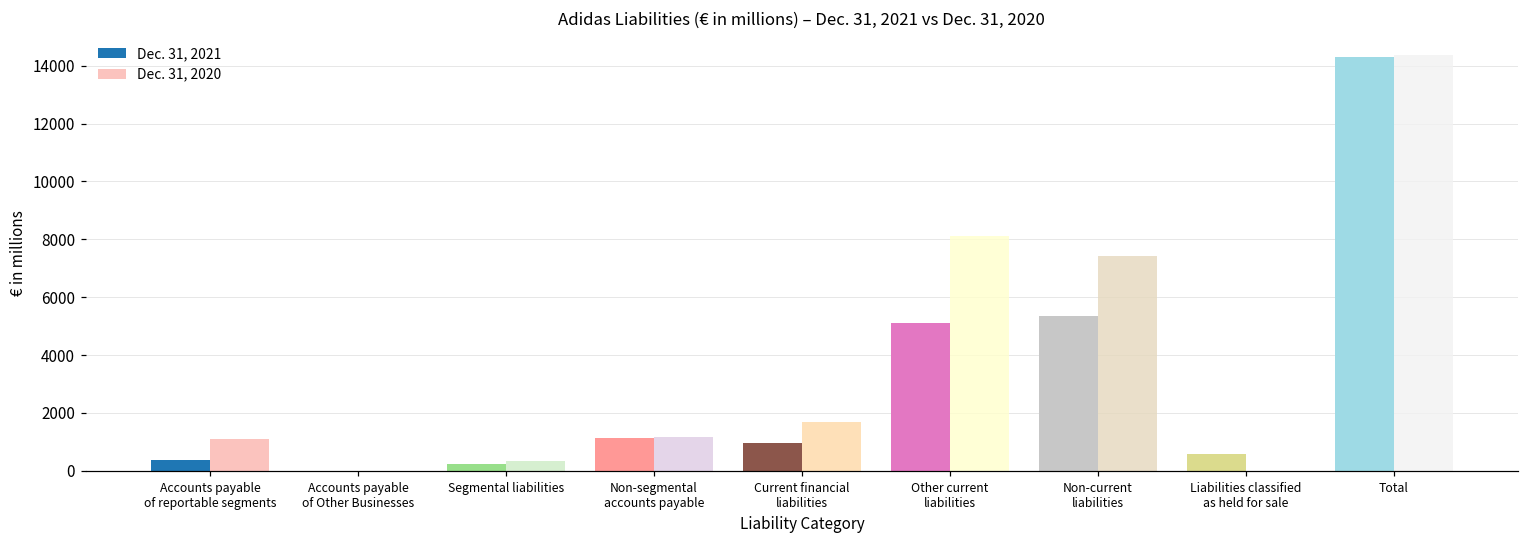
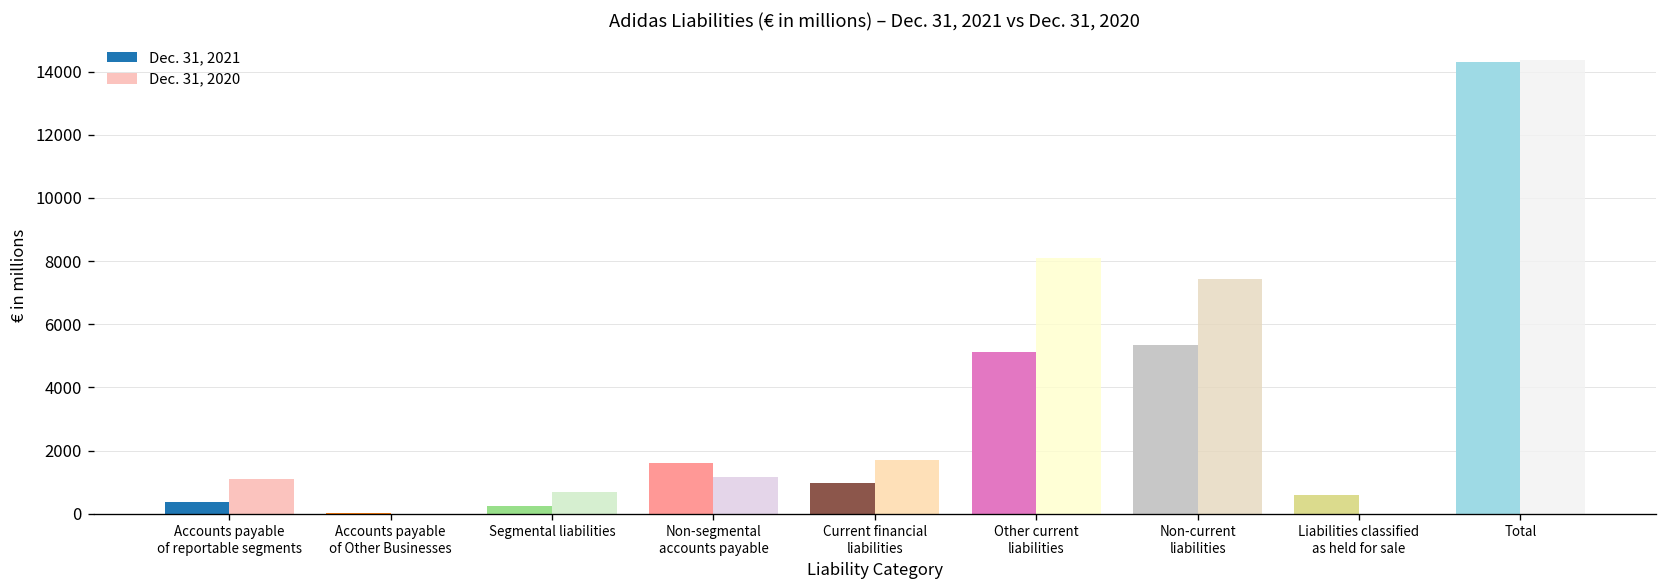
  {
    "Dec. 31, 2021": {
      "Accounts payable of reportable segments": 400,
      "Segmental liabilities": 200,
-     "Non-segmental accounts payable": 1100,
+     "Non-segmental accounts payable": 1600,
      "Current financial liabilities": 1000,
      "Other current liabilities": 5100,
      "Non-current liabilities": 5300,
      "Liabilities classified as held for sale": 600,
      "Total": 14300
    },
    "Dec. 31, 2020": {
      "Accounts payable of reportable segments": 1100,
-     "Segmental liabilities": 300,
+     "Segmental liabilities": 700,
      "Non-segmental accounts payable": 1200,
      "Current financial liabilities": 1700,
      "Other current liabilities": 8100,
      "Non-current liabilities": 7400,
      "Liabilities classified as held for sale": 0,
      "Total": 14400
    }
  }
